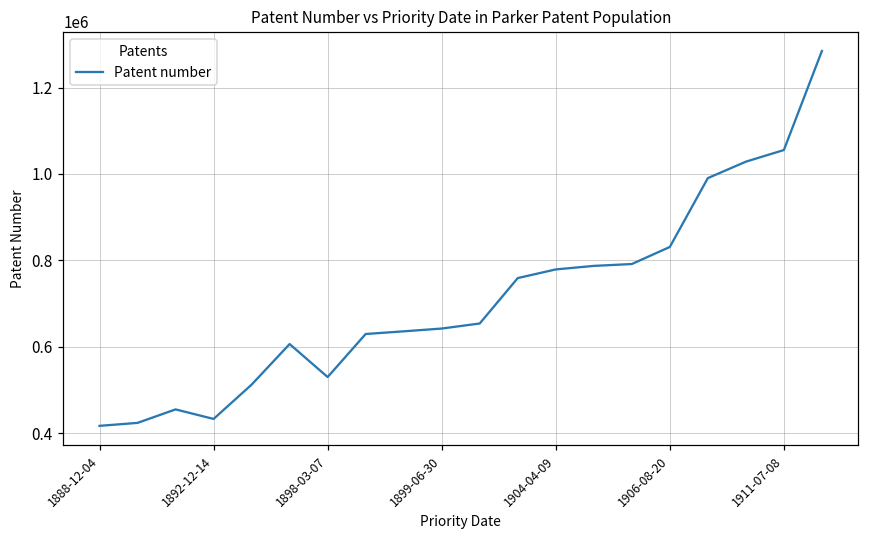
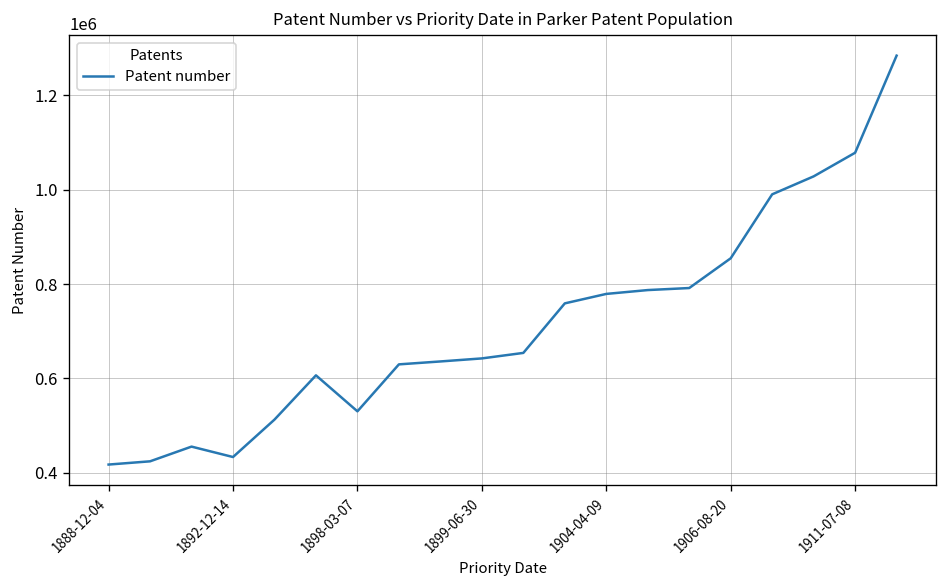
  {
    "1888-12-04": 420000,
    "1892-12-14": 430000,
    "1898-03-07": 530000,
    "1904-04-09": 780000,
-   "1906-08-20": 830000,
-   "1911-07-08": 1060000
+   "1906-08-20": 850000,
+   "1911-07-08": 1080000
  }
